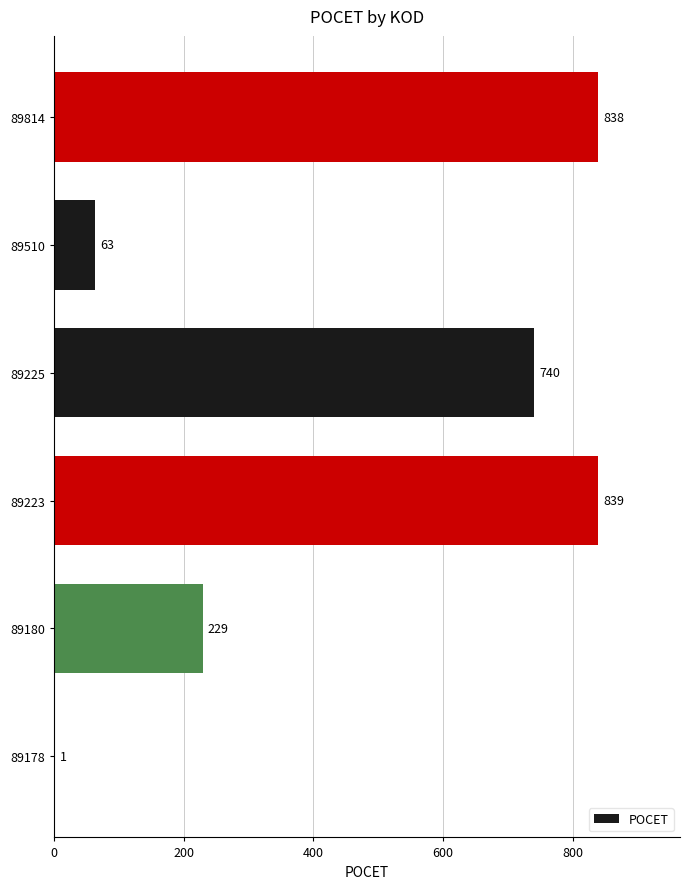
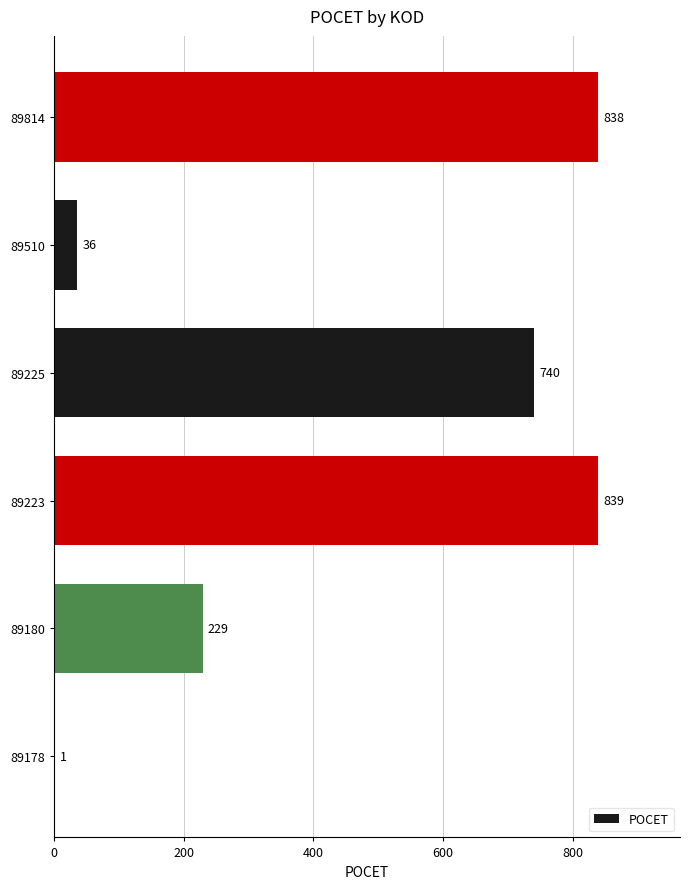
  {
    "89814": 838,
-   "89510": 63,
+   "89510": 36,
    "89225": 740,
    "89223": 839,
    "89180": 229,
    "89178": 1
  }
